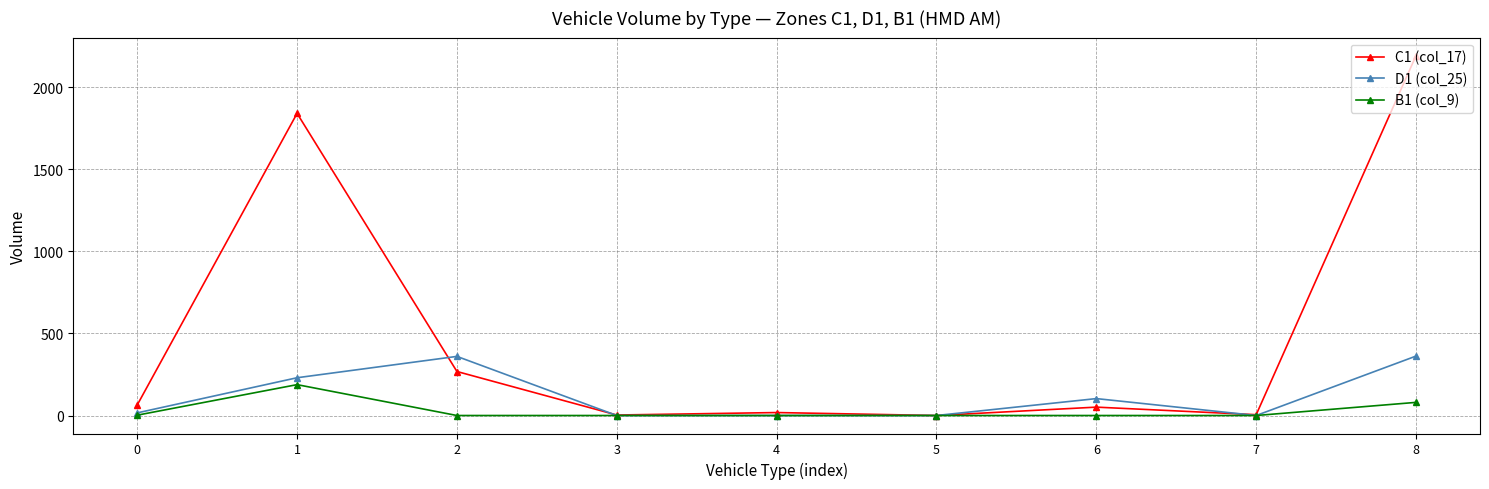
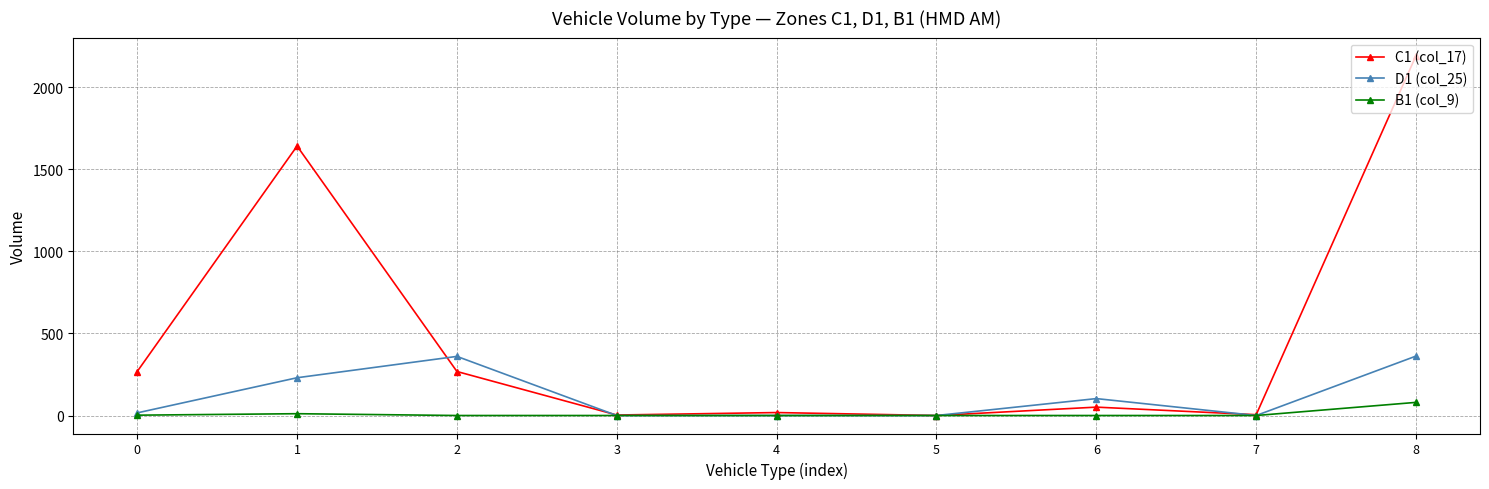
  {
    "C1 (col_17)": {
-     "0": 60,
-     "1": 1840,
+     "0": 270,
+     "1": 1640,
      "2": 270,
      "4": 20,
      "6": 50
    },
    "D1 (col_25)": {
      "1": 230,
      "2": 360,
      "6": 100,
      "8": 360
    },
    "B1 (col_9)": {
-     "1": 190,
+     "1": 10,
      "2": 0,
      "6": 0,
      "8": 80
    }
  }
